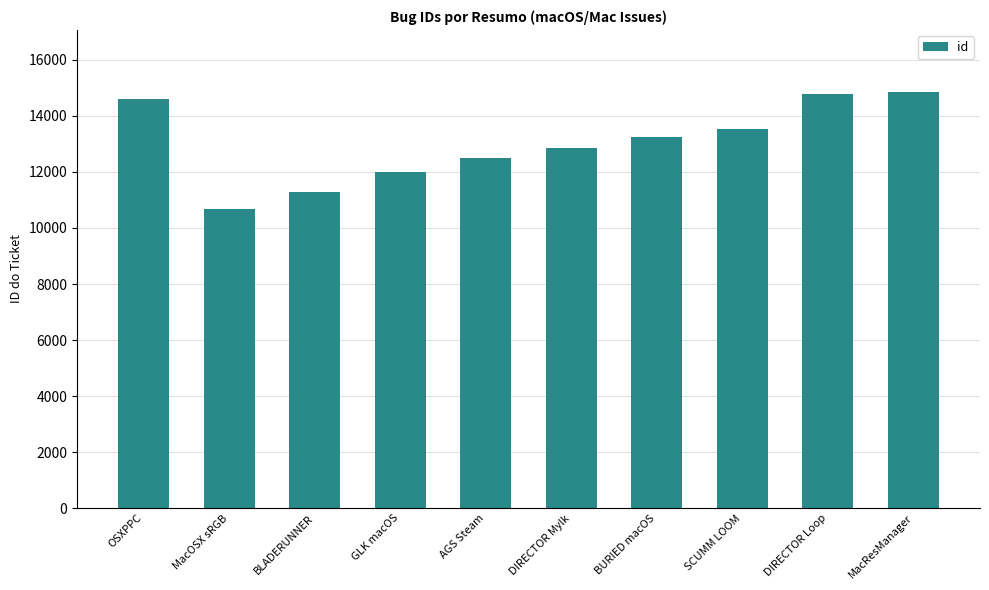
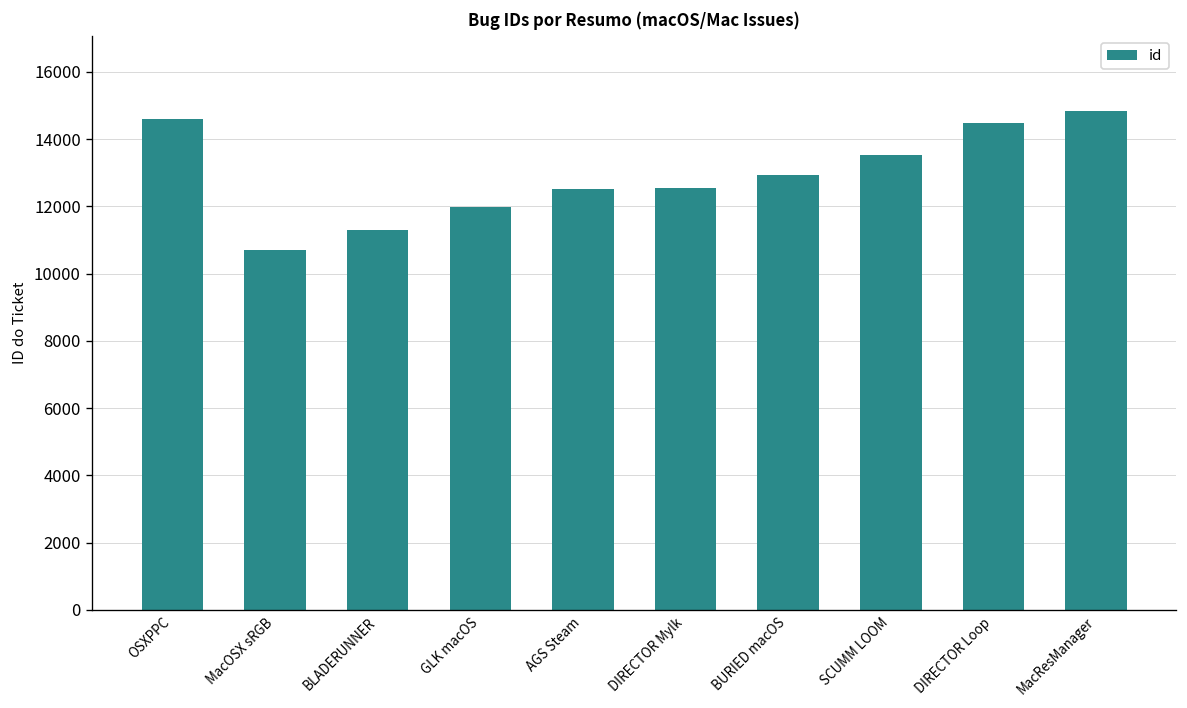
  {
    "OSXPPC": 14600,
    "MacOSX sRGB": 10700,
    "BLADERUNNER": 11300,
    "GLK macOS": 12000,
    "AGS Steam": 12500,
-   "DIRECTOR Mylk": 12800,
-   "BURIED macOS": 13300,
+   "DIRECTOR Mylk": 12500,
+   "BURIED macOS": 12900,
    "SCUMM LOOM": 13500,
-   "DIRECTOR Loop": 14800,
+   "DIRECTOR Loop": 14500,
    "MacResManager": 14800
  }
